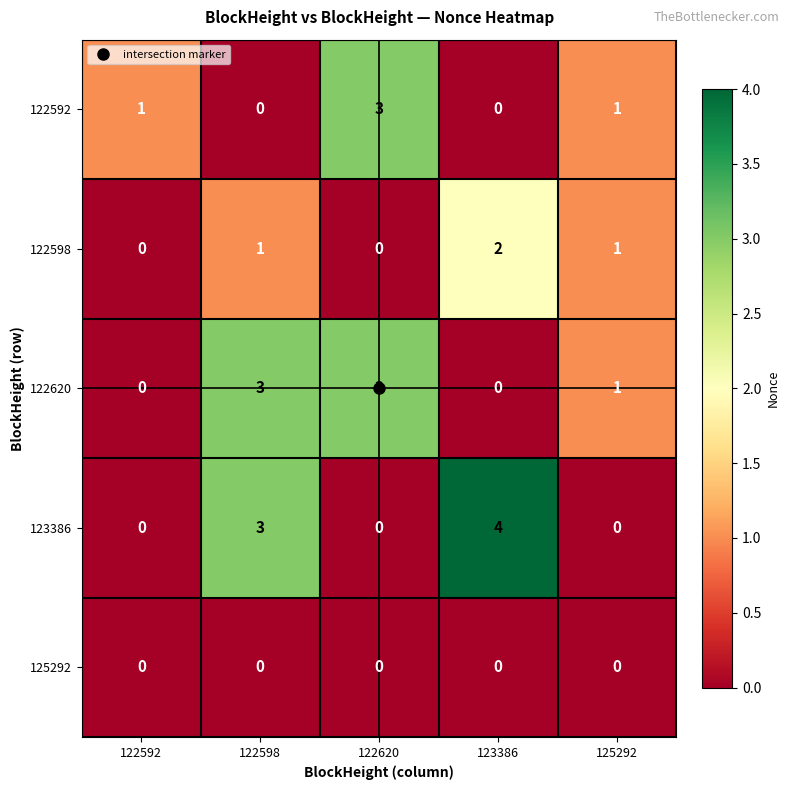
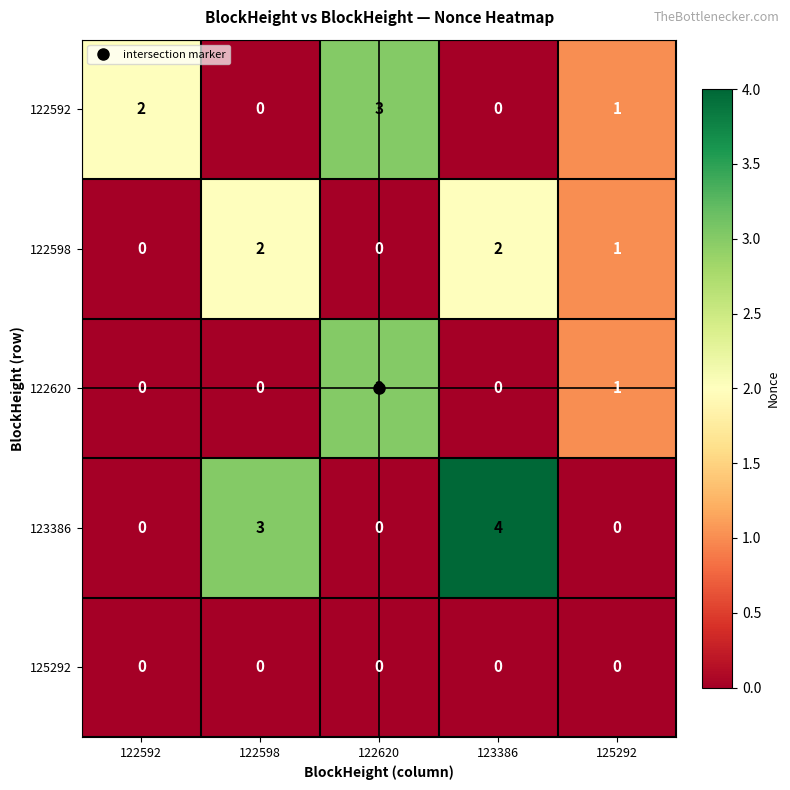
  {
    "122592": {
-     "122592": 1,
+     "122592": 2,
      "122598": 0,
      "122620": 3,
      "123386": 0,
      "125292": 1
    },
    "122598": {
      "122592": 0,
-     "122598": 1,
+     "122598": 2,
      "122620": 0,
      "123386": 2,
      "125292": 1
    },
    "122620": {
      "122592": 0,
-     "122598": 3,
+     "122598": 0,
      "123386": 0,
      "125292": 1
    },
    "123386": {
      "122592": 0,
      "122598": 3,
      "122620": 0,
      "123386": 4,
      "125292": 0
    },
    "125292": {
      "122592": 0,
      "122598": 0,
      "122620": 0,
      "123386": 0,
      "125292": 0
    }
  }
